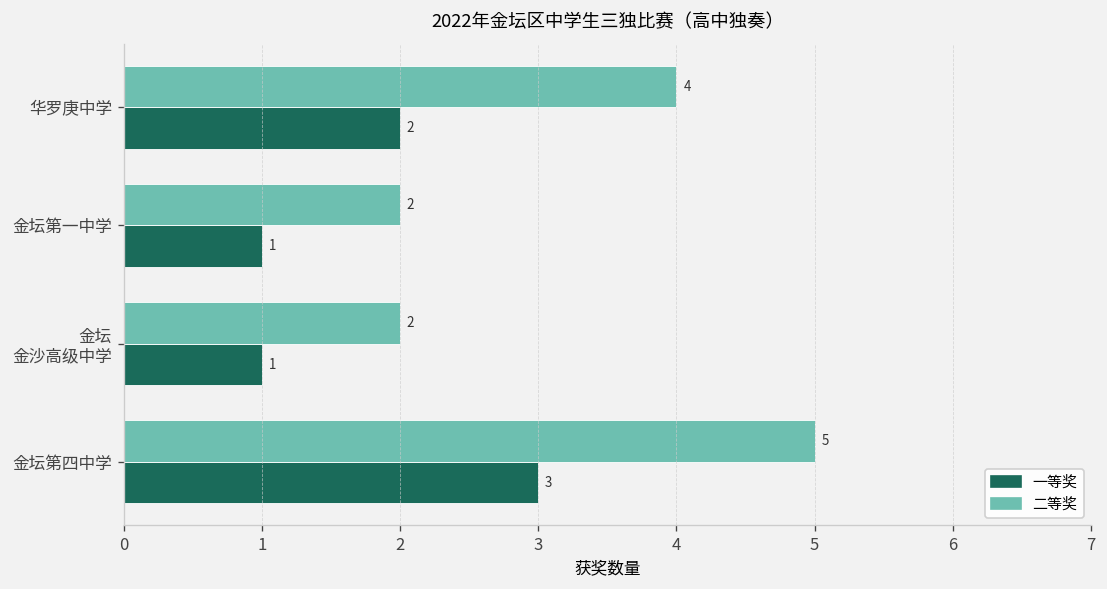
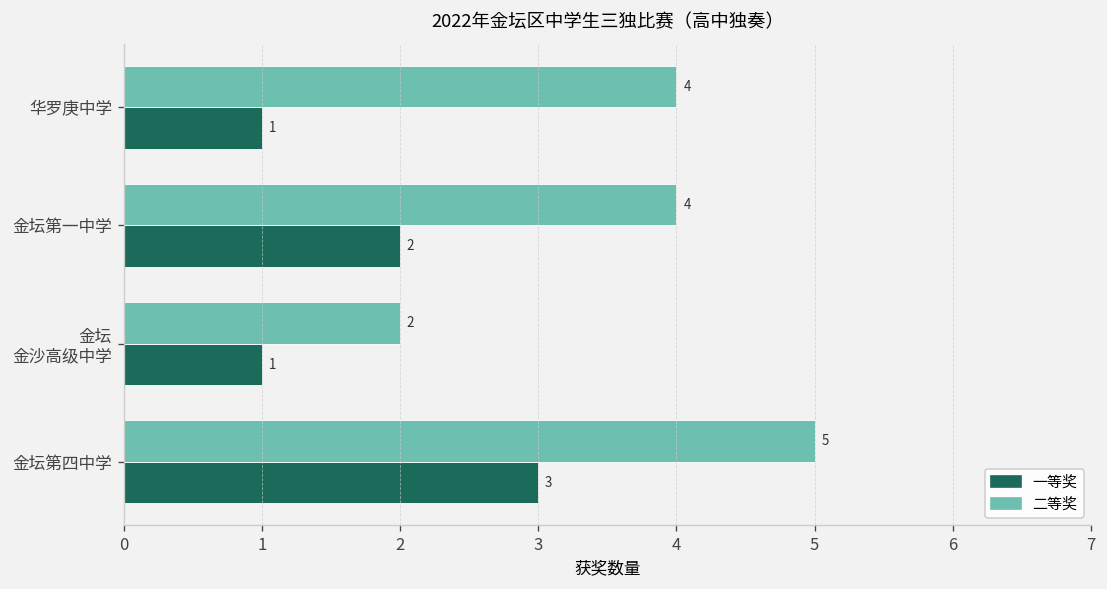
  {
    "一等奖": {
-     "华罗庚中学": 2,
-     "金坛第一中学": 1,
+     "华罗庚中学": 1,
+     "金坛第一中学": 2,
      "金坛 金沙高级中学": 1,
      "金坛第四中学": 3
    },
    "二等奖": {
      "华罗庚中学": 4,
-     "金坛第一中学": 2,
+     "金坛第一中学": 4,
      "金坛 金沙高级中学": 2,
      "金坛第四中学": 5
    }
  }
